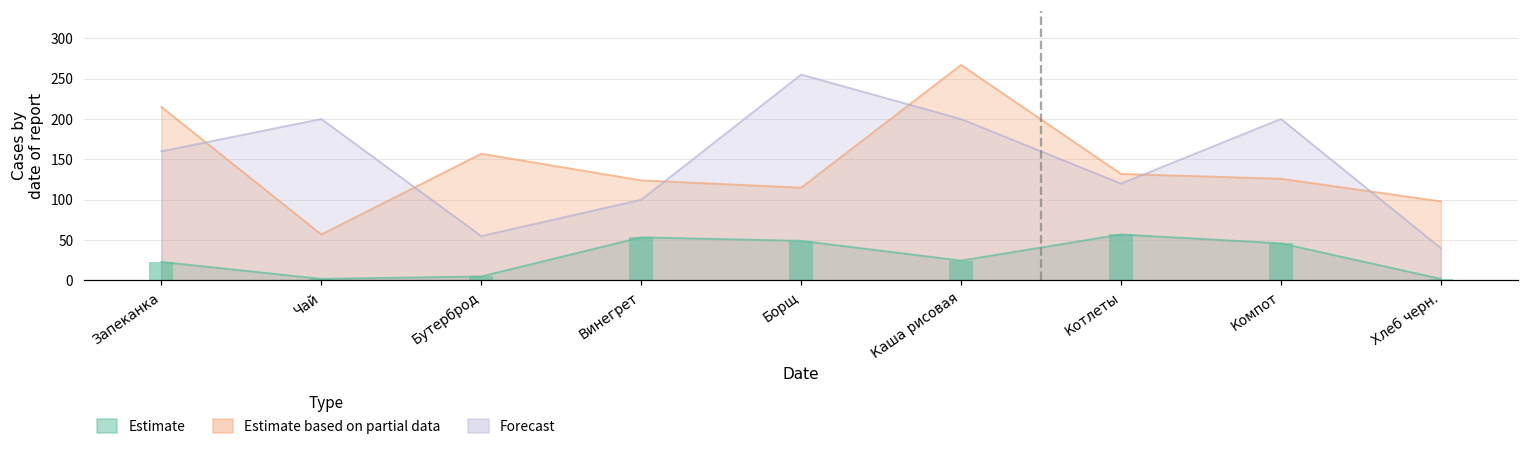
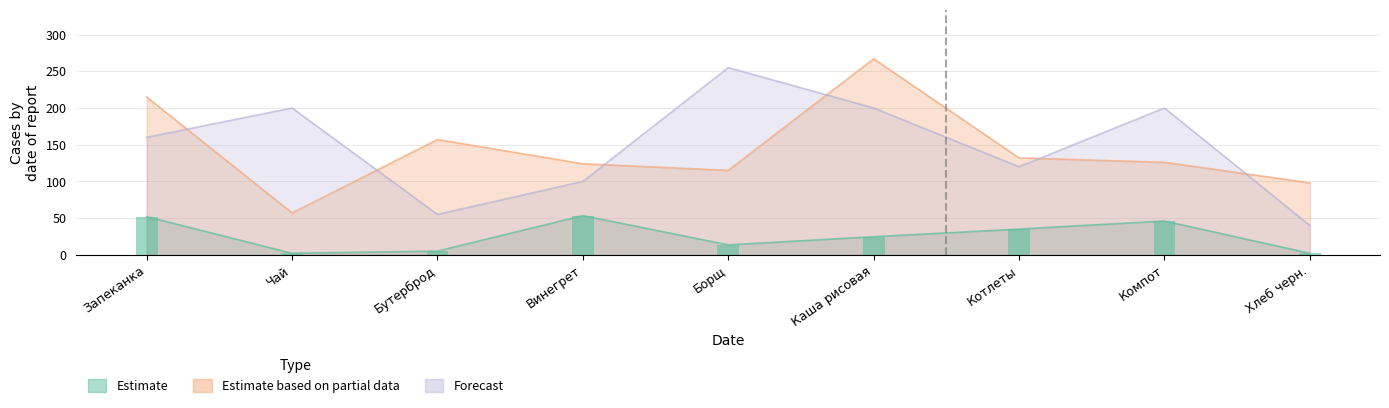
  {
    "Estimate": {
-     "Запеканка": 20,
+     "Запеканка": 50,
      "Чай": 0,
      "Бутерброд": 10,
      "Винегрет": 50,
-     "Борщ": 50,
+     "Борщ": 10,
      "Каша рисовая": 20,
-     "Котлеты": 60,
+     "Котлеты": 40,
      "Компот": 50,
      "Хлеб черн.": 0
    }
  }
